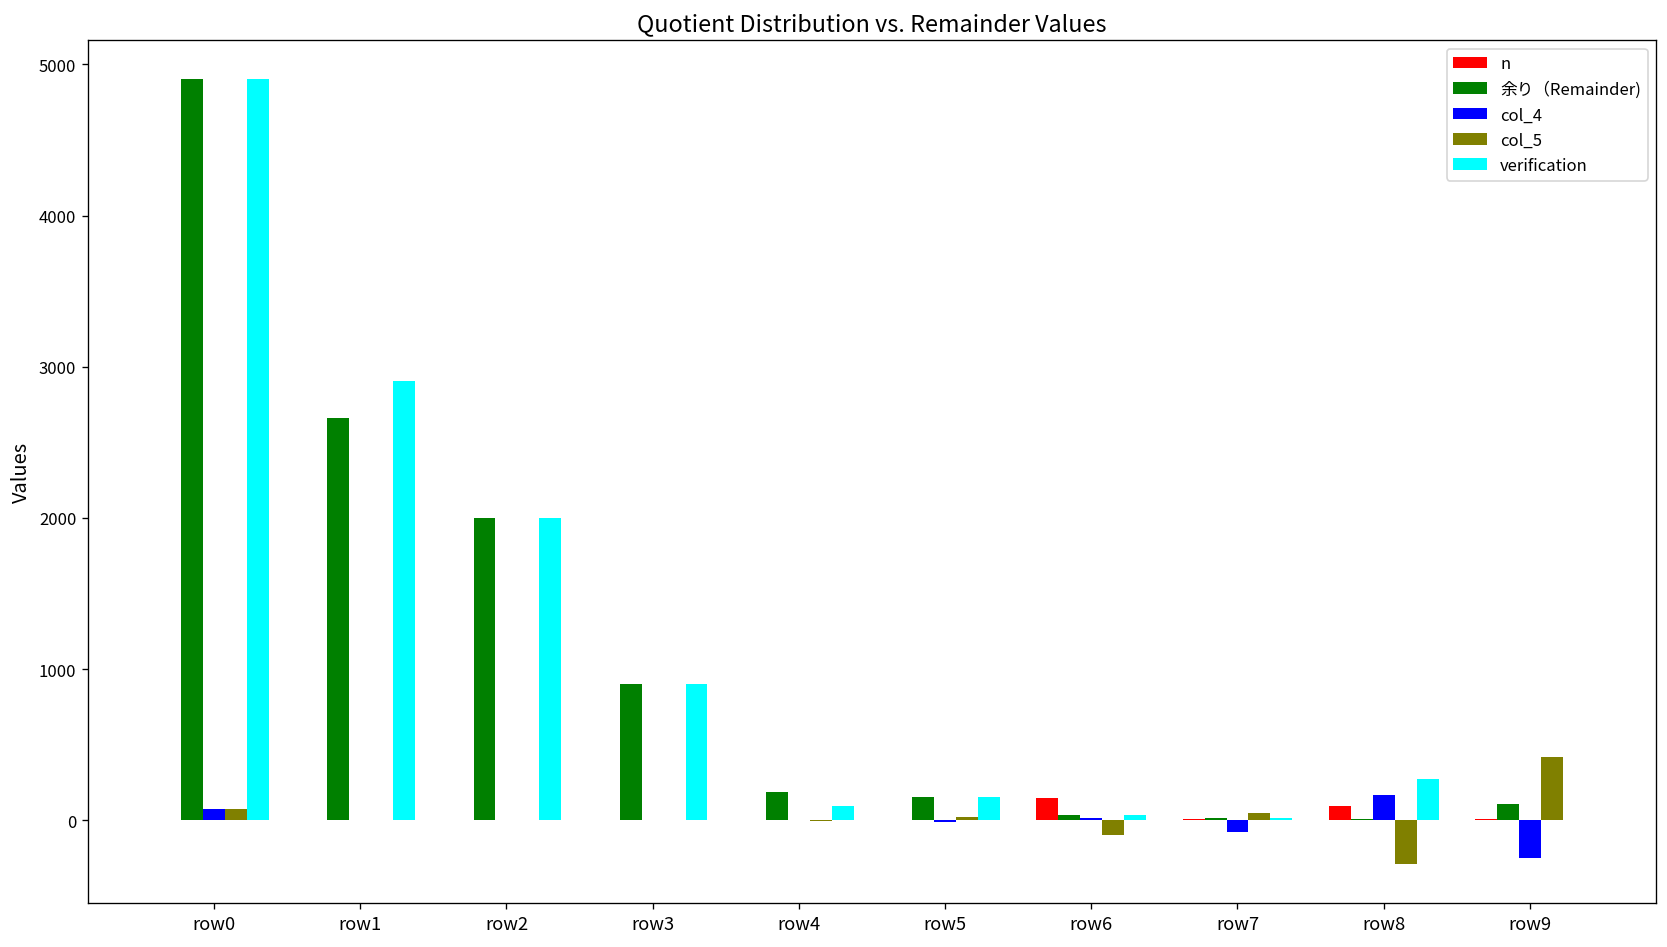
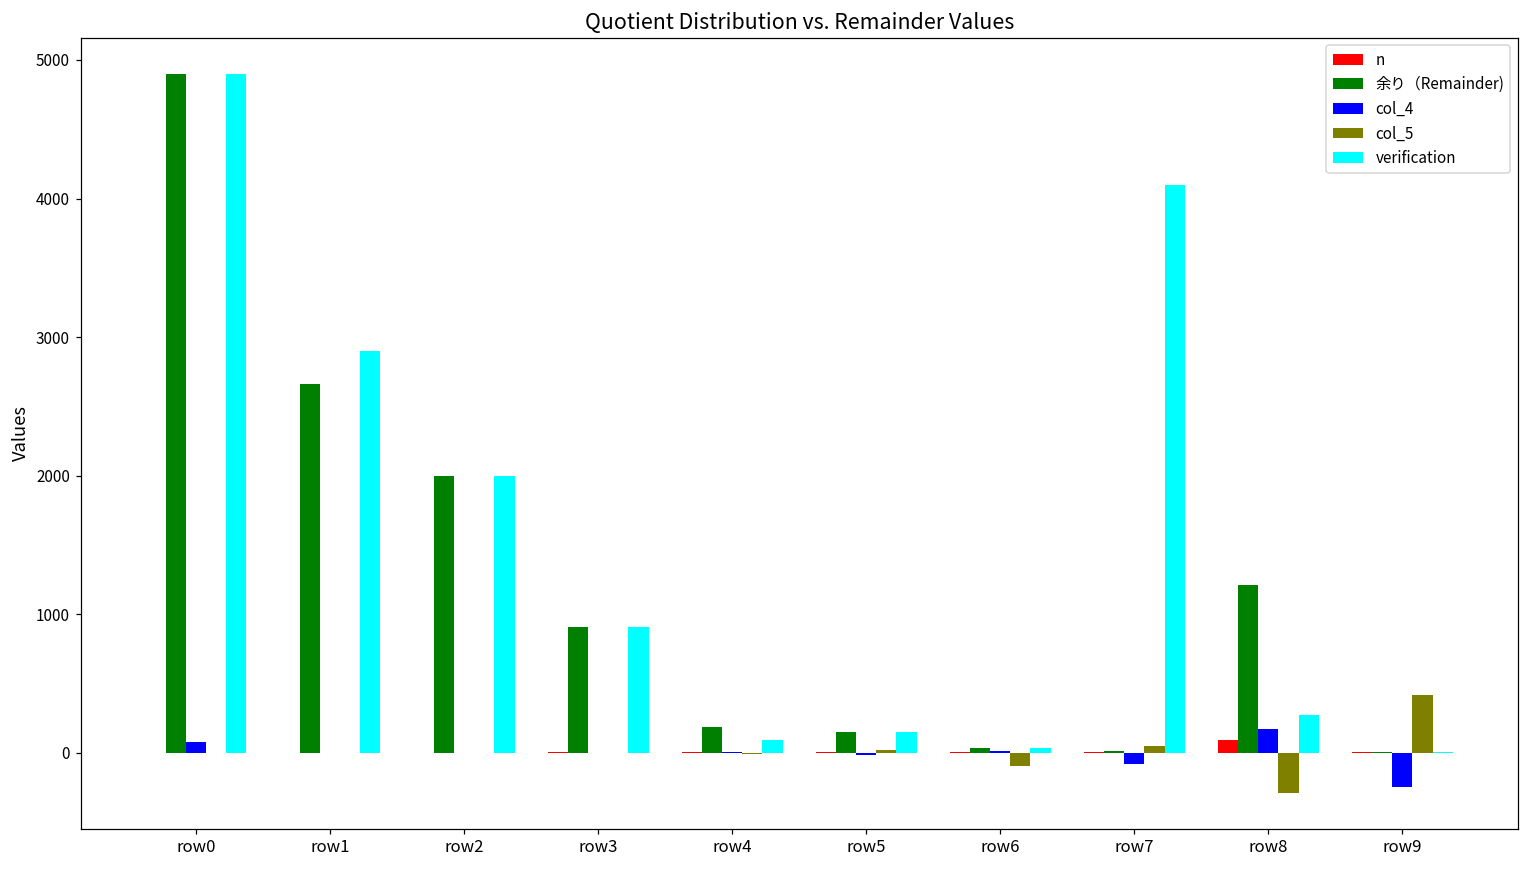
  {
    "n": {
      "row0": 0,
-     "row6": 150,
+     "row6": 10,
      "row8": 90
    },
    "余り（Remainder)": {
      "row0": 4900,
      "row1": 2660,
      "row2": 2000,
      "row3": 910,
      "row4": 190,
      "row5": 150,
      "row6": 40,
-     "row8": 10,
-     "row9": 110
+     "row8": 1210,
+     "row9": 0
    },
    "col_4": {
      "row0": 80,
      "row1": 0,
      "row7": -80,
      "row8": 170,
      "row9": -250
    },
    "col_5": {
-     "row0": 80,
+     "row0": 0,
      "row5": 20,
      "row6": -100,
      "row7": 50,
      "row8": -290,
      "row9": 420
    },
    "verification": {
      "row0": 4900,
      "row1": 2900,
      "row2": 2000,
      "row3": 910,
      "row4": 90,
      "row5": 150,
      "row6": 40,
-     "row7": 10,
+     "row7": 4100,
      "row8": 270
    }
  }
